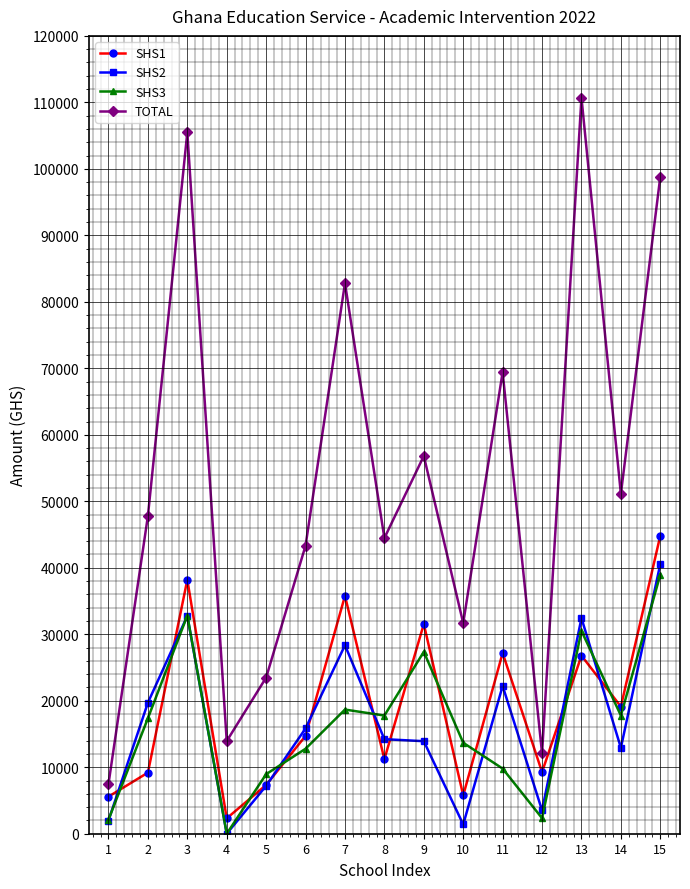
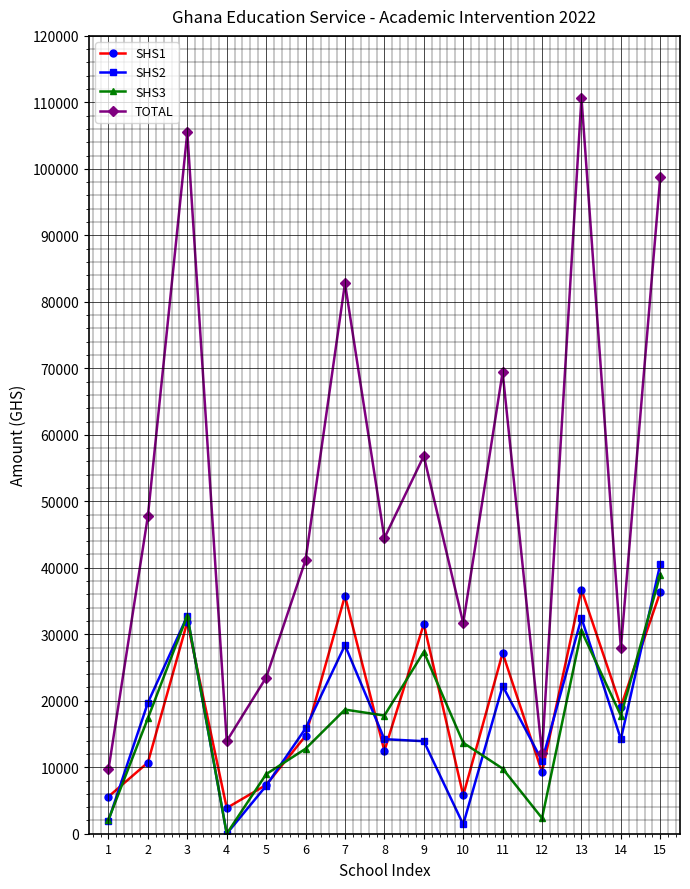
  {
    "SHS1": {
      "1": 6000,
-     "2": 9000,
-     "3": 38000,
-     "4": 2000,
+     "2": 11000,
+     "3": 32000,
+     "4": 4000,
      "6": 15000,
      "7": 36000,
-     "8": 11000,
+     "8": 12000,
      "9": 32000,
      "10": 6000,
      "11": 27000,
      "12": 9000,
-     "13": 27000,
+     "13": 37000,
      "14": 19000,
-     "15": 45000
+     "15": 36000
    },
    "SHS2": {
      "2": 20000,
      "6": 16000,
      "7": 28000,
      "8": 14000,
      "9": 14000,
      "10": 1000,
      "11": 22000,
-     "12": 4000,
+     "12": 11000,
      "13": 32000,
-     "14": 13000,
+     "14": 14000,
      "15": 41000
    },
    "SHS3": {
      "2": 17000,
      "5": 9000,
      "6": 13000,
      "7": 19000,
      "8": 18000,
      "9": 27000,
      "10": 14000,
      "11": 10000,
      "12": 2000,
      "13": 31000,
      "14": 18000,
      "15": 39000
    },
    "TOTAL": {
-     "1": 7000,
+     "1": 10000,
      "2": 48000,
      "3": 105000,
      "4": 14000,
      "5": 23000,
-     "6": 43000,
+     "6": 41000,
      "7": 83000,
      "8": 44000,
      "9": 57000,
      "10": 32000,
      "11": 69000,
      "12": 12000,
      "13": 111000,
-     "14": 51000,
+     "14": 28000,
      "15": 99000
    }
  }
